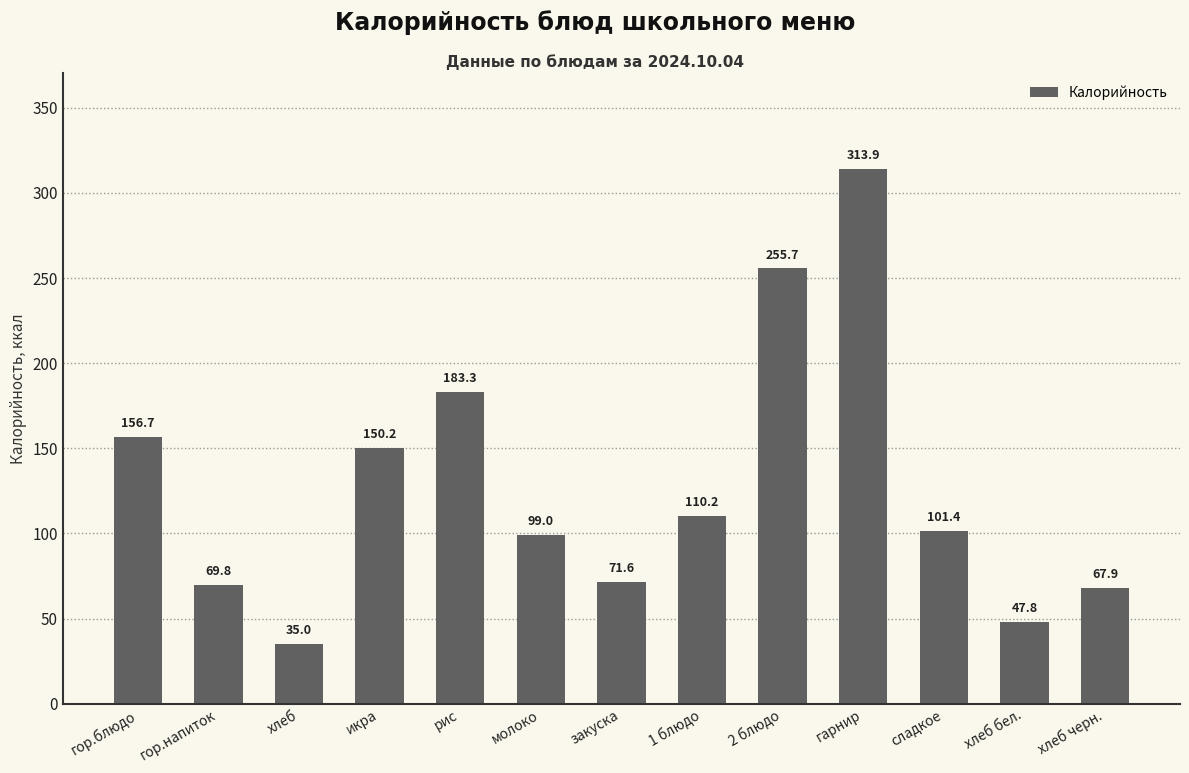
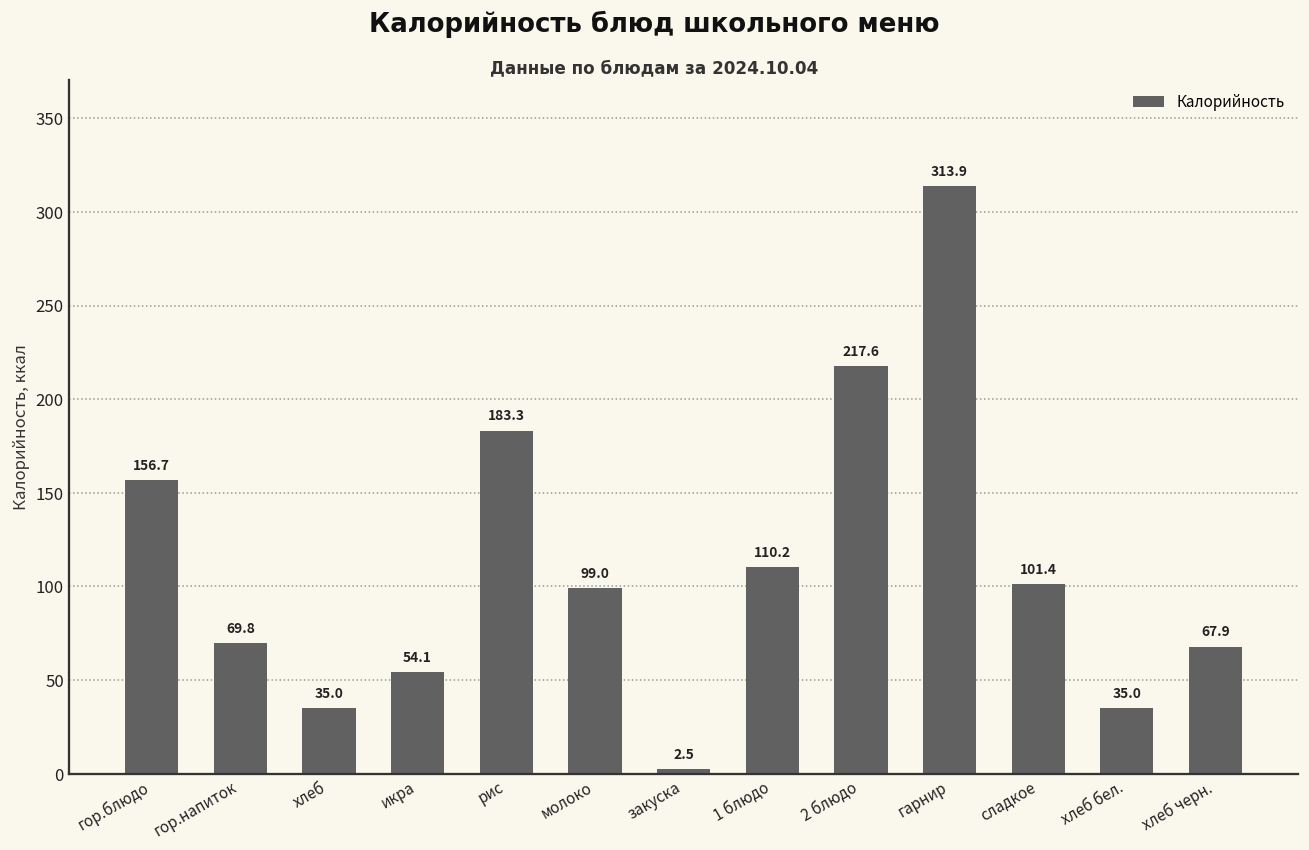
  {
    "гор.блюдо": 156.7,
    "гор.напиток": 69.8,
    "хлеб": 35.0,
-   "икра": 150.2,
+   "икра": 54.1,
    "рис": 183.3,
    "молоко": 99.0,
-   "закуска": 71.6,
+   "закуска": 2.5,
    "1 блюдо": 110.2,
-   "2 блюдо": 255.7,
+   "2 блюдо": 217.6,
    "гарнир": 313.9,
    "сладкое": 101.4,
-   "хлеб бел.": 47.8,
+   "хлеб бел.": 35.0,
    "хлеб черн.": 67.9
  }
